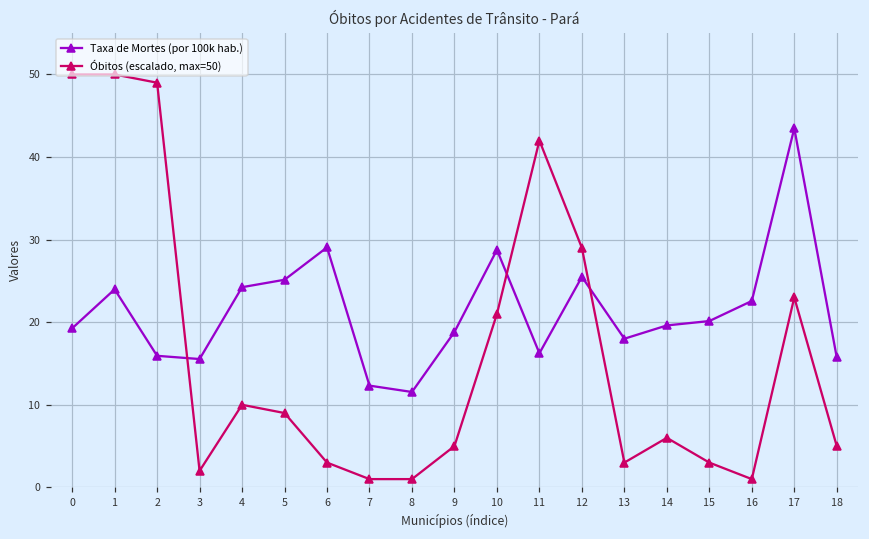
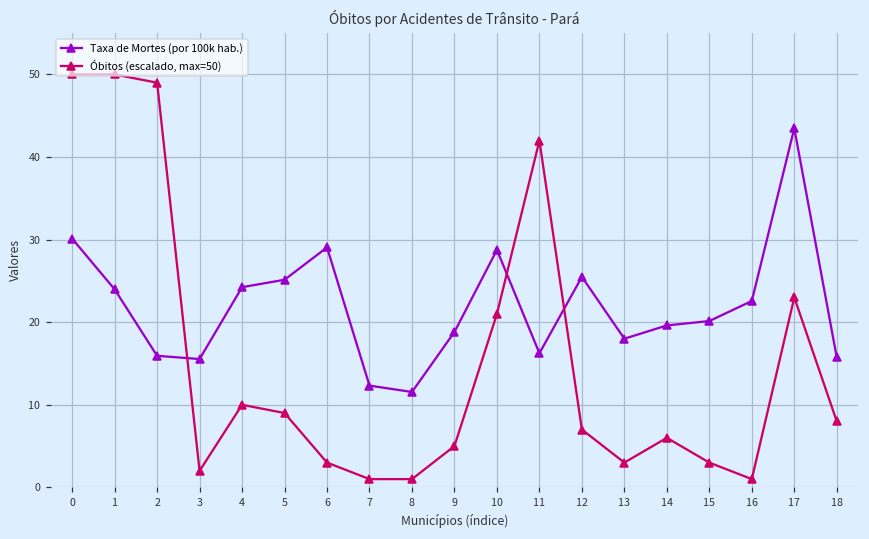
  {
    "Taxa de Mortes (por 100k hab.)": {
-     "0": 19,
+     "0": 30,
      "1": 24,
      "2": 16,
      "3": 16,
      "4": 24,
      "5": 25,
      "6": 29,
      "7": 12,
      "8": 12,
      "9": 19,
      "10": 29,
      "11": 16,
      "12": 25,
      "13": 18,
      "14": 20,
      "15": 20,
      "16": 23,
      "17": 43,
      "18": 16
    },
    "Óbitos (escalado, max=50)": {
      "2": 49,
      "3": 2,
      "4": 10,
      "5": 9,
      "6": 3,
      "7": 1,
      "8": 1,
      "9": 5,
      "10": 21,
      "11": 42,
-     "12": 29,
+     "12": 7,
      "13": 3,
      "14": 6,
      "15": 3,
      "16": 1,
      "17": 23,
-     "18": 5
+     "18": 8
    }
  }
